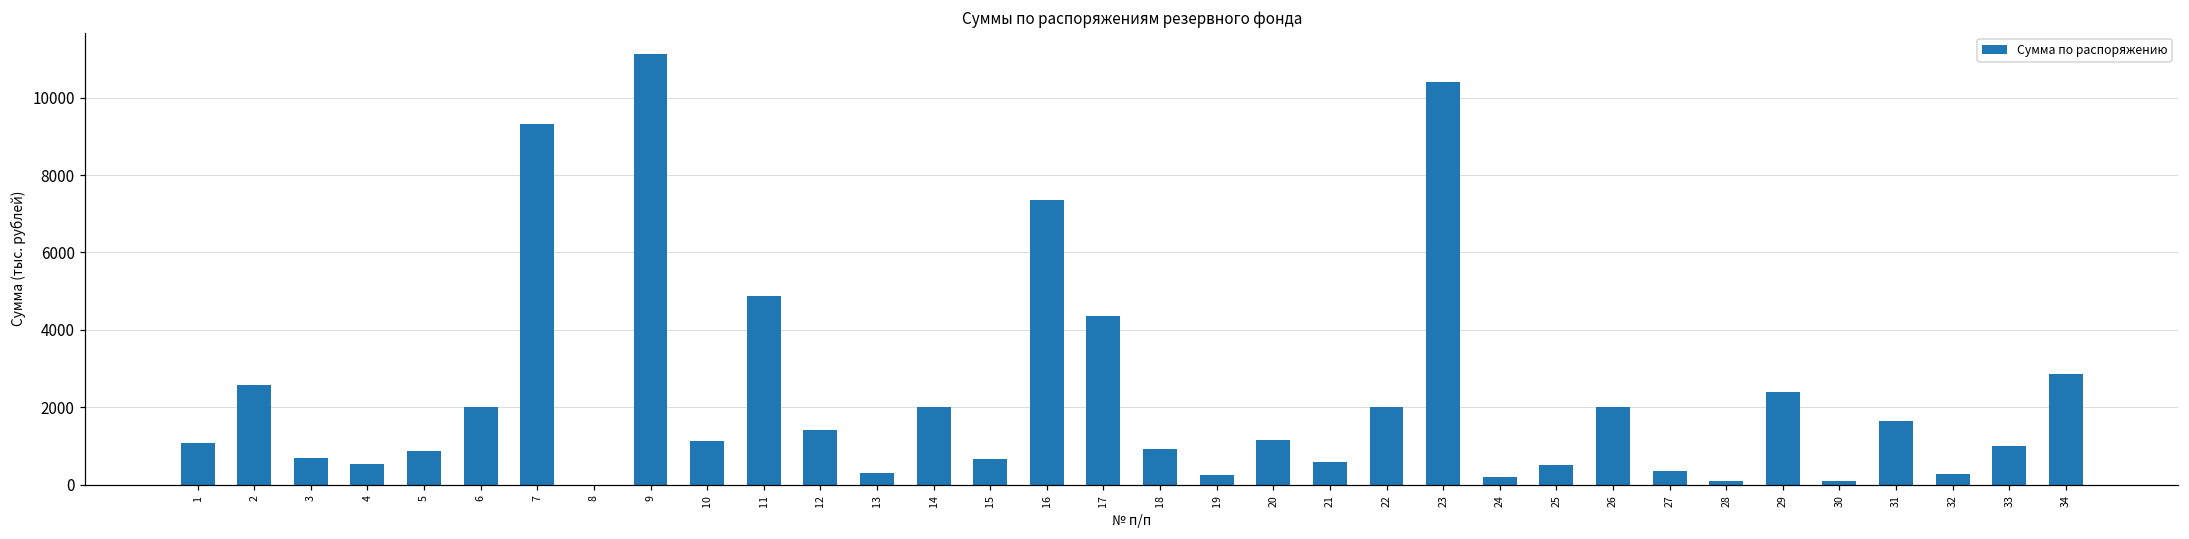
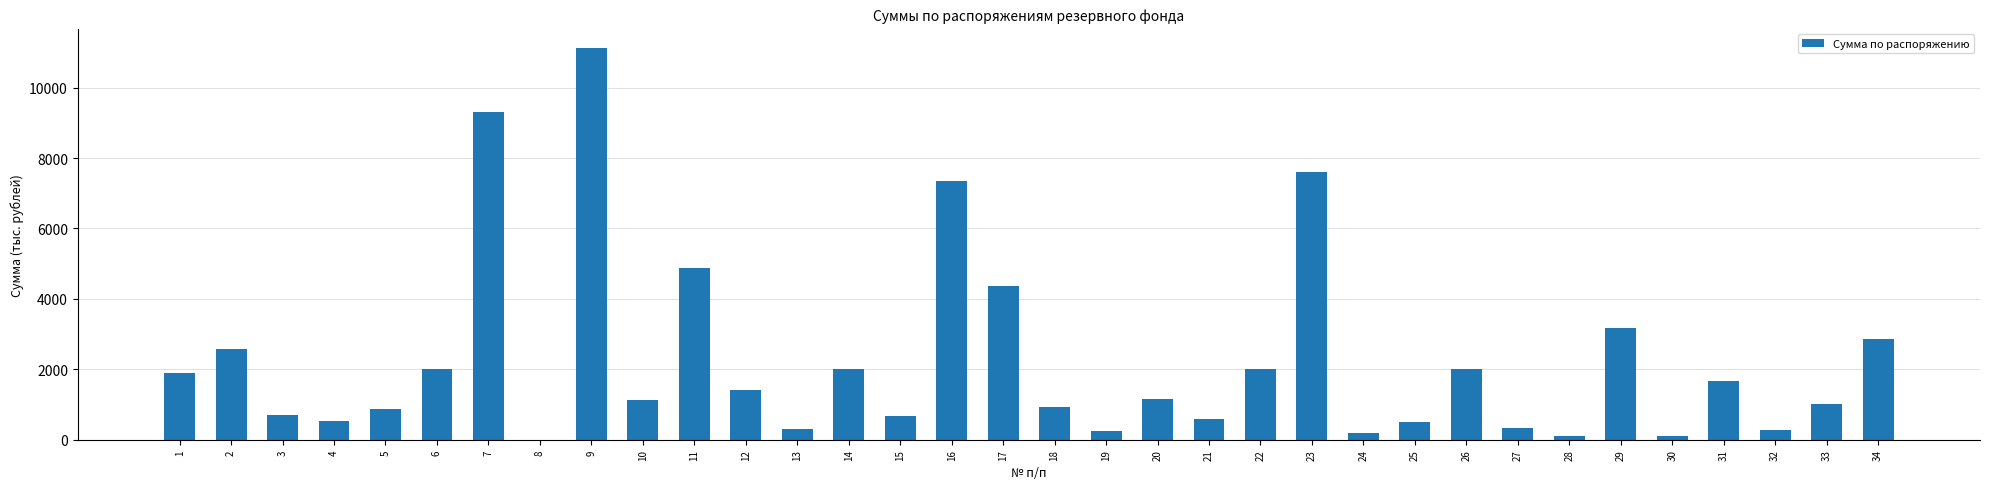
  {
-   "1": 1100,
+   "1": 1900,
    "2": 2600,
    "3": 700,
    "4": 500,
    "5": 900,
    "6": 2000,
    "7": 9300,
    "8": 0,
    "9": 11100,
    "10": 1100,
    "11": 4900,
    "12": 1400,
    "13": 300,
    "14": 2000,
    "15": 700,
    "16": 7400,
    "17": 4400,
    "18": 900,
    "19": 300,
    "20": 1200,
    "21": 600,
    "22": 2000,
-   "23": 10400,
+   "23": 7600,
    "24": 200,
    "25": 500,
    "26": 2000,
    "27": 300,
    "28": 100,
-   "29": 2400,
+   "29": 3200,
    "30": 100,
    "31": 1700,
    "32": 300,
    "33": 1000,
    "34": 2900
  }
